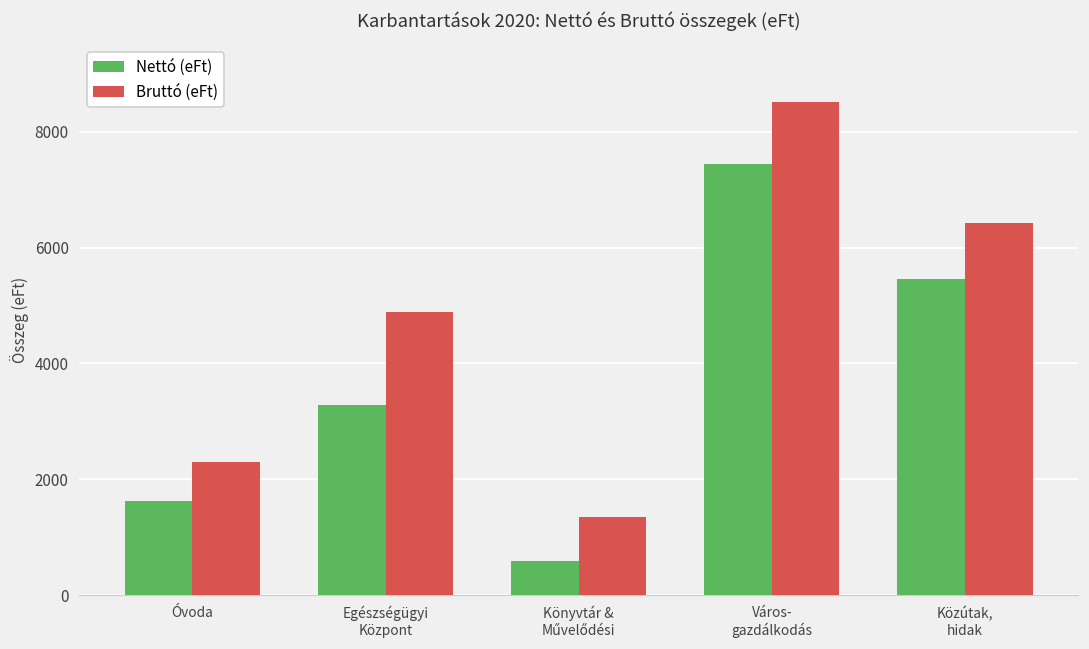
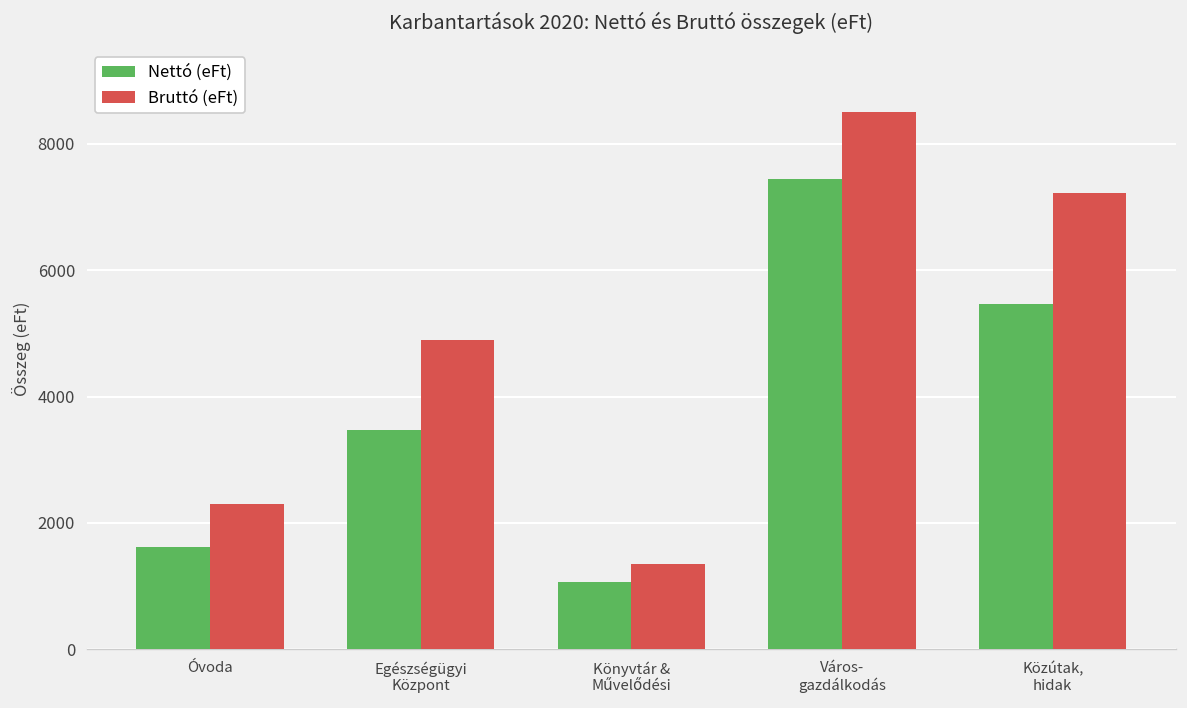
  {
    "Nettó (eFt)": {
      "Óvoda": 1600,
-     "Egészségügyi Központ": 3300,
-     "Könyvtár & Művelődési": 600,
+     "Egészségügyi Központ": 3500,
+     "Könyvtár & Művelődési": 1100,
      "Város- gazdálkodás": 7400,
      "Közútak, hidak": 5500
    },
    "Bruttó (eFt)": {
      "Óvoda": 2300,
      "Egészségügyi Központ": 4900,
      "Könyvtár & Művelődési": 1400,
      "Város- gazdálkodás": 8500,
-     "Közútak, hidak": 6400
+     "Közútak, hidak": 7200
    }
  }
